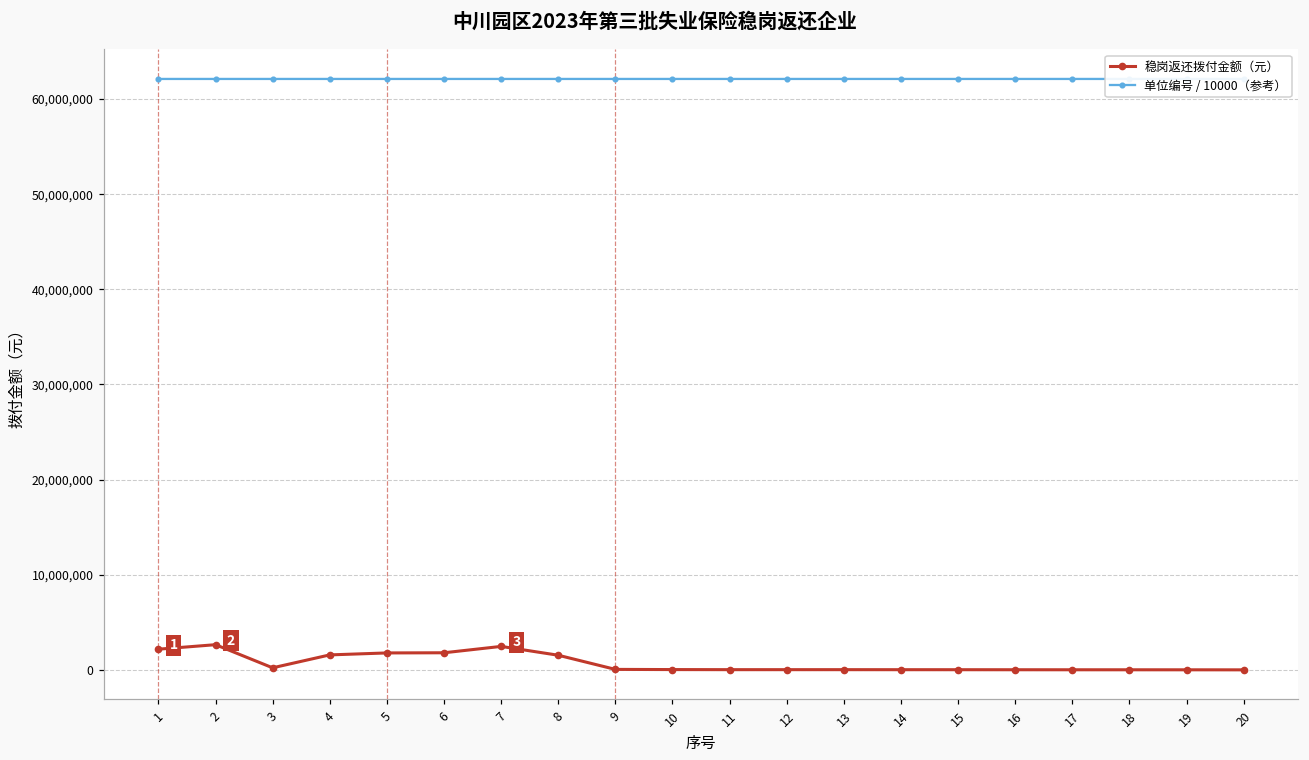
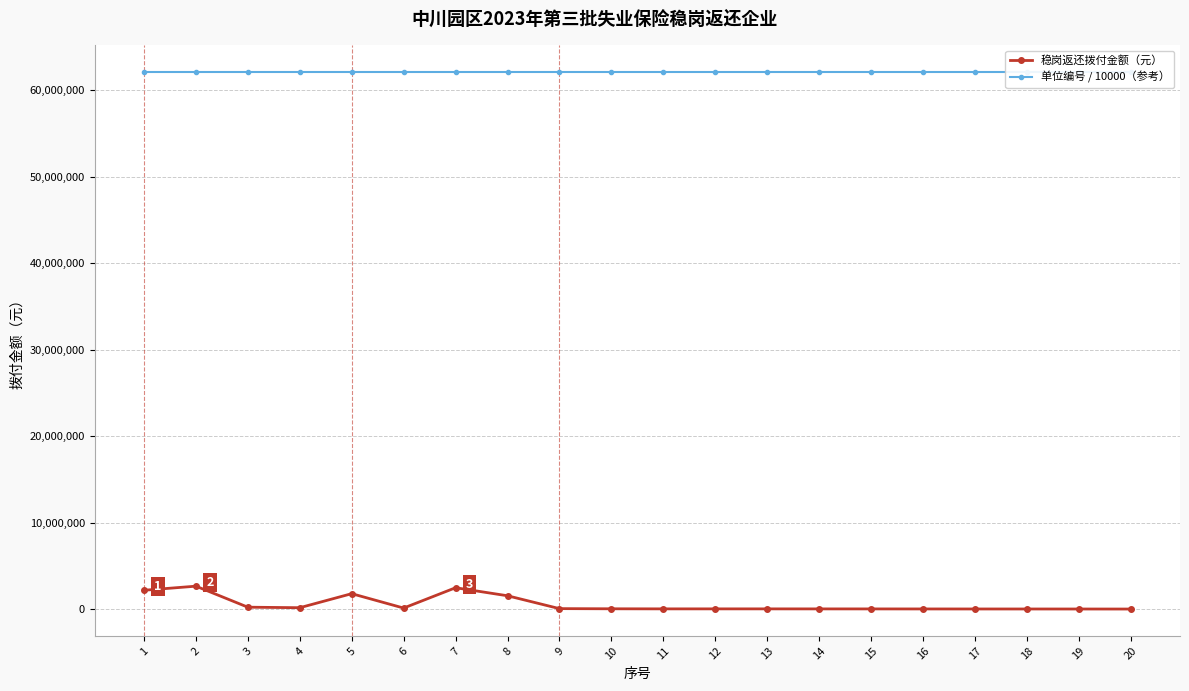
  {
    "稳岗返还拨付金额（元）": {
      "3": "0",
-     "4": "2,000,000",
+     "4": "0",
      "5": "2,000,000",
-     "6": "2,000,000",
+     "6": "0",
      "8": "2,000,000",
      "9": "0",
      "10": "0",
      "11": "0",
      "12": "0",
      "13": "0",
      "14": "0",
      "15": "0",
      "16": "0",
      "17": "0",
      "18": "0",
      "19": "0",
      "20": "0"
    },
    "单位编号 / 10000（参考）": {
      "1": "62,000,000",
      "2": "62,000,000",
      "3": "62,000,000",
      "4": "62,000,000",
      "5": "62,000,000",
      "6": "62,000,000",
      "7": "62,000,000",
      "8": "62,000,000",
      "9": "62,000,000",
      "10": "62,000,000",
      "11": "62,000,000",
      "12": "62,000,000",
      "13": "62,000,000",
      "14": "62,000,000",
      "15": "62,000,000",
      "16": "62,000,000",
      "17": "62,000,000"
    }
  }
